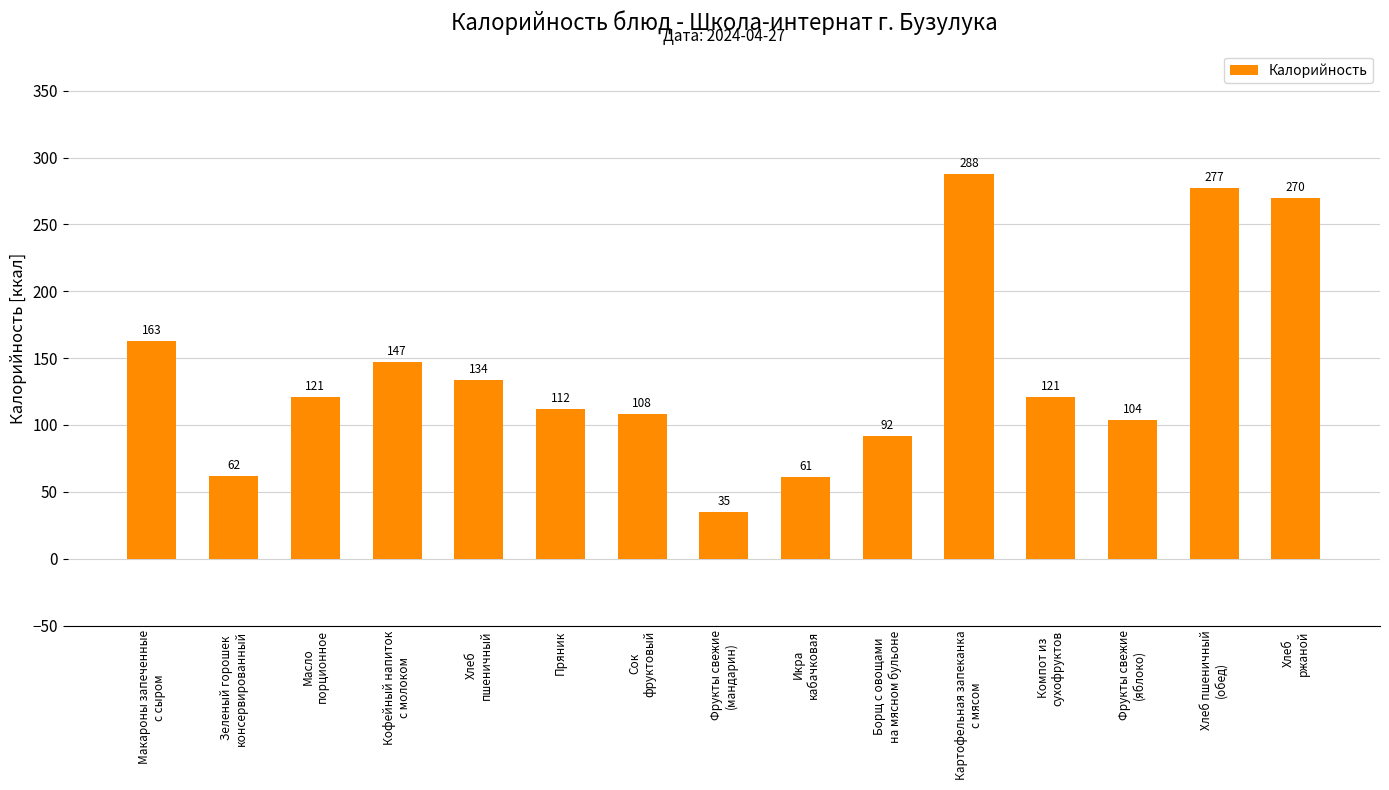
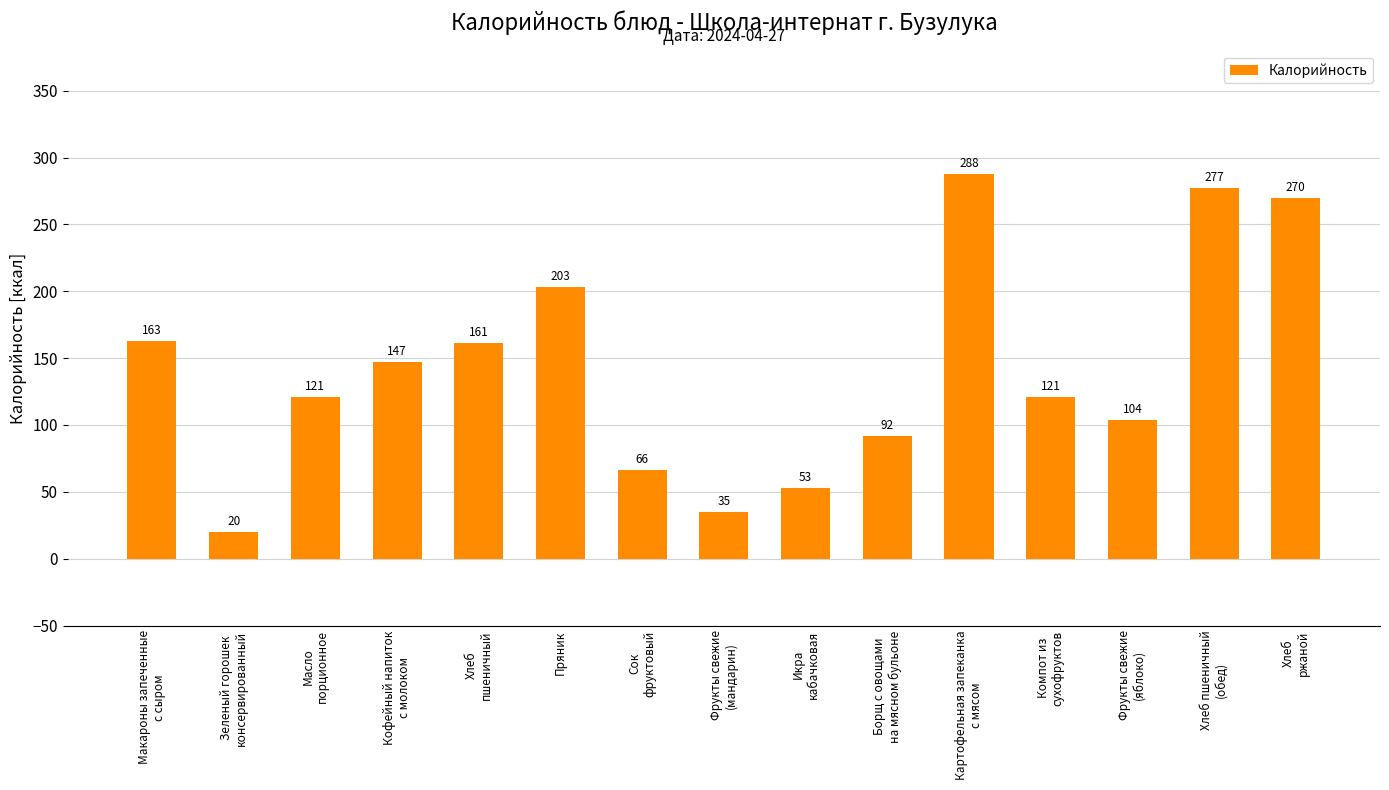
  {
    "Макароны запеченные с сыром": 163,
-   "Зеленый горошек консервированный": 62,
+   "Зеленый горошек консервированный": 20,
    "Масло порционное": 121,
    "Кофейный напиток с молоком": 147,
-   "Хлеб пшеничный": 134,
-   "Пряник": 112,
-   "Сок фруктовый": 108,
+   "Хлеб пшеничный": 161,
+   "Пряник": 203,
+   "Сок фруктовый": 66,
    "Фрукты свежие (мандарин)": 35,
-   "Икра кабачковая": 61,
+   "Икра кабачковая": 53,
    "Борщ с овощами на мясном бульоне": 92,
    "Картофельная запеканка с мясом": 288,
    "Компот из сухофруктов": 121,
    "Фрукты свежие (яблоко)": 104,
    "Хлеб пшеничный (обед)": 277,
    "Хлеб ржаной": 270
  }
